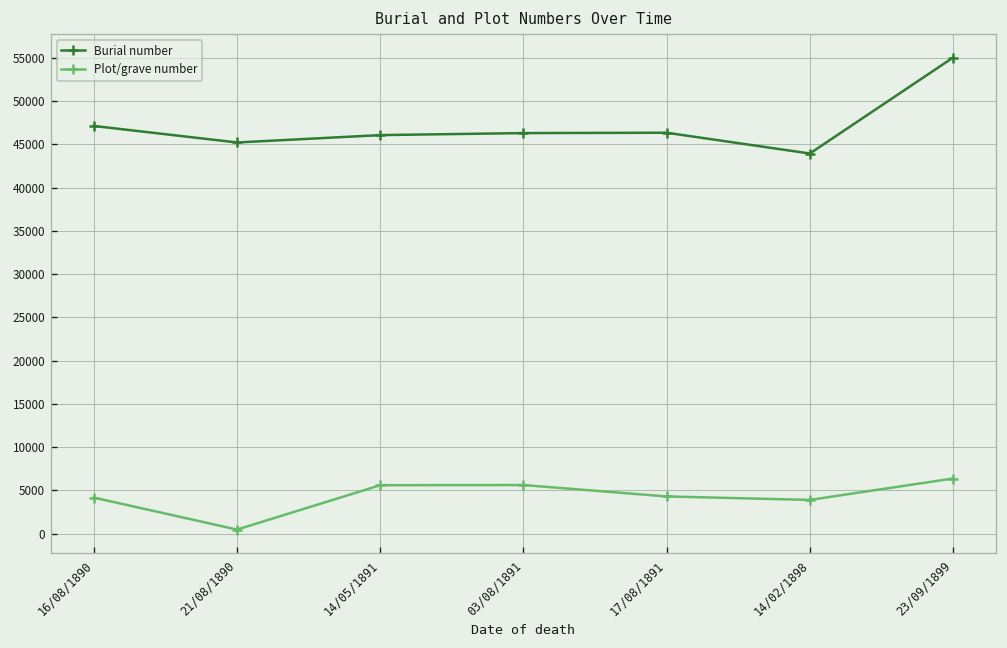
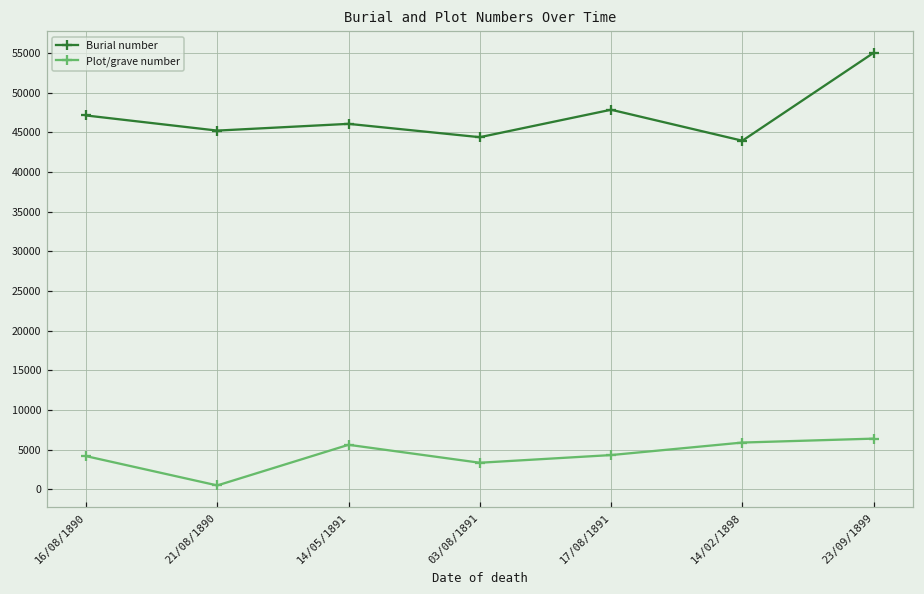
  {
    "Burial number": {
      "16/08/1890": 47000,
      "21/08/1890": 45000,
      "14/05/1891": 46000,
-     "03/08/1891": 46000,
-     "17/08/1891": 46000,
+     "03/08/1891": 44000,
+     "17/08/1891": 48000,
      "14/02/1898": 44000,
      "23/09/1899": 55000
    },
    "Plot/grave number": {
      "16/08/1890": 4000,
      "21/08/1890": 0,
      "14/05/1891": 6000,
-     "03/08/1891": 6000,
+     "03/08/1891": 3000,
      "17/08/1891": 4000,
-     "14/02/1898": 4000,
+     "14/02/1898": 6000,
      "23/09/1899": 6000
    }
  }
